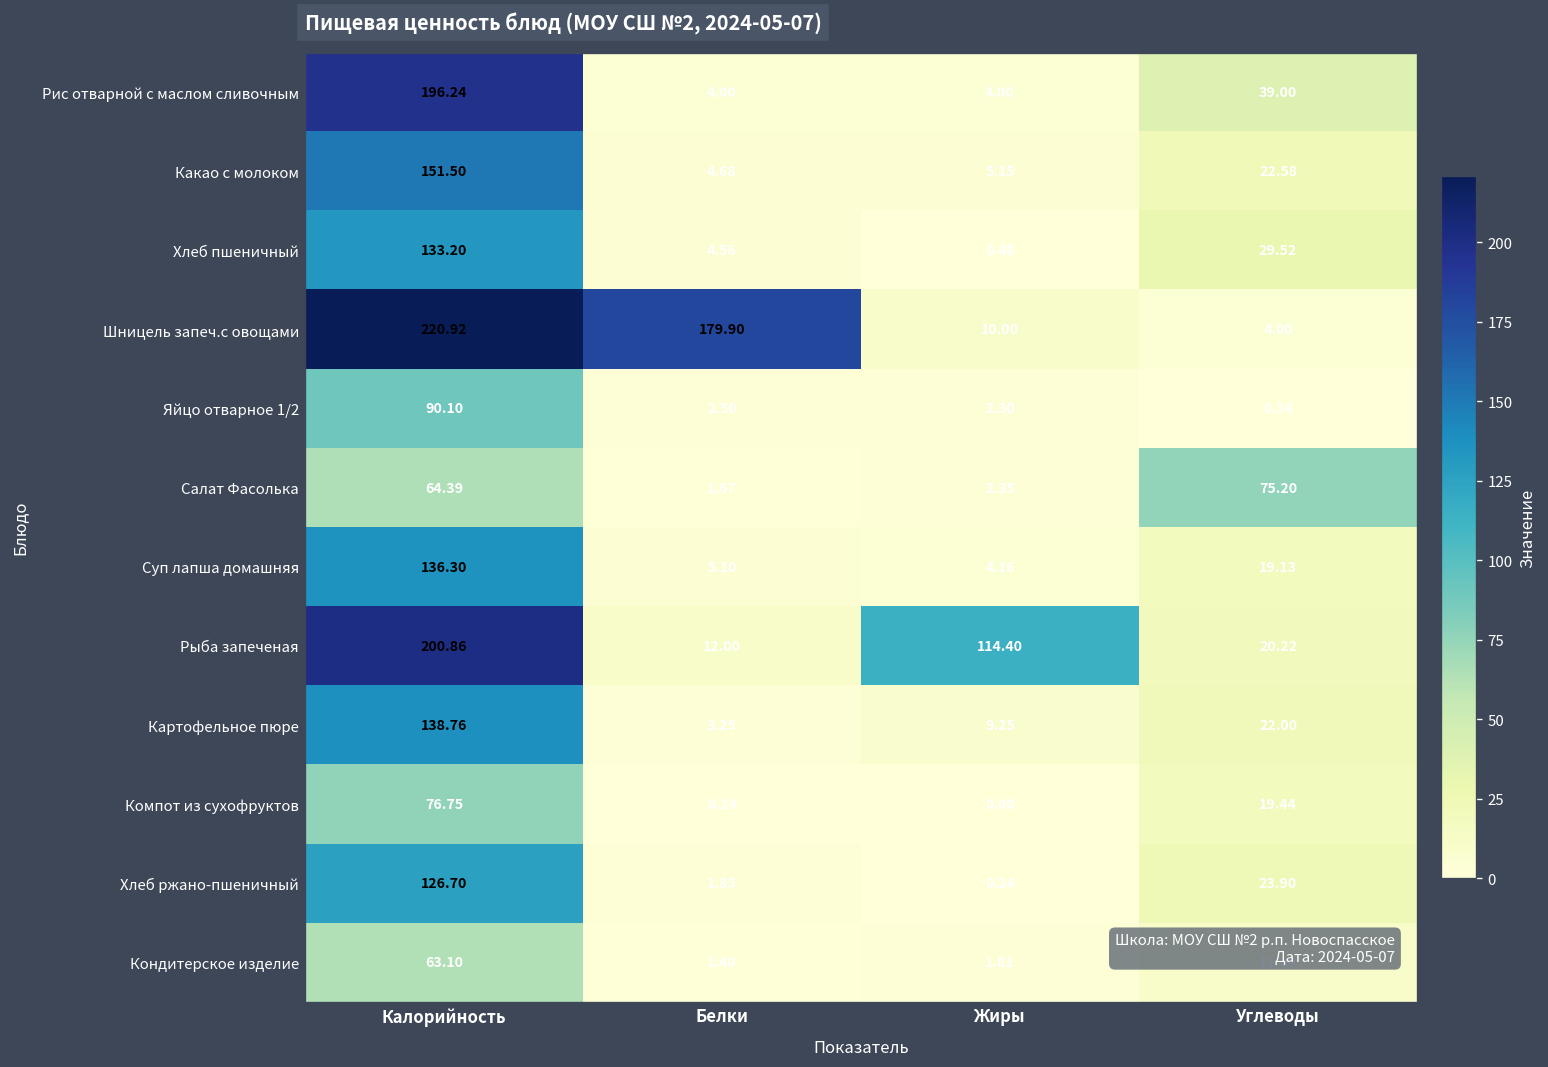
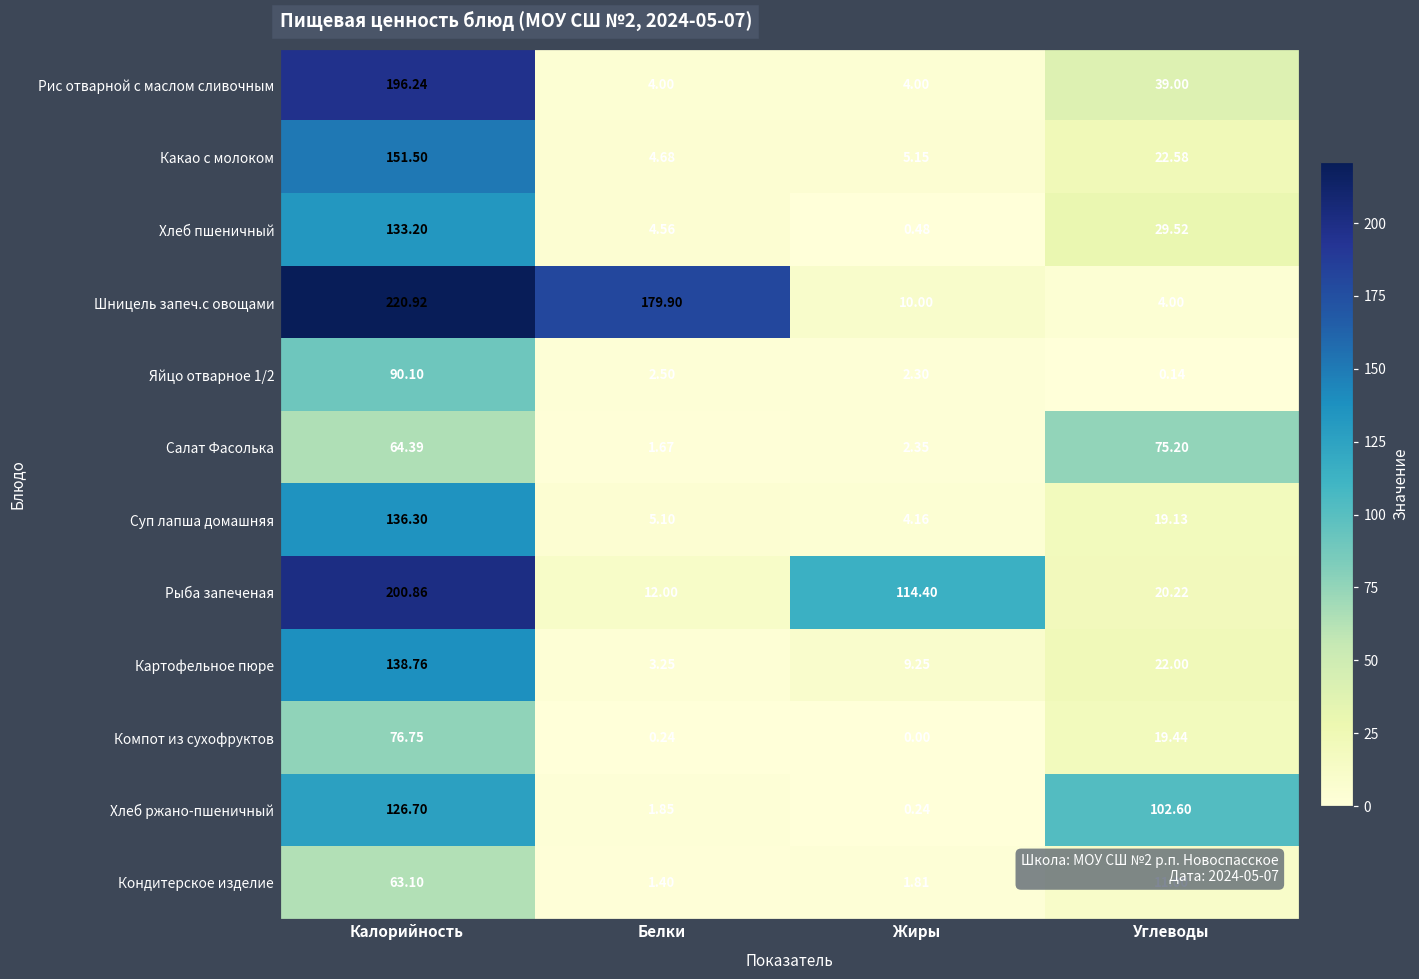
  {
    "Рис отварной с маслом сливочным": {
      "Калорийность": 196.24,
      "Углеводы": 39.00
    },
    "Какао с молоком": {
      "Калорийность": 151.50,
      "Углеводы": 22.58
    },
    "Хлеб пшеничный": {
      "Калорийность": 133.20,
      "Углеводы": 29.52
    },
    "Шницель запеч.с овощами": {
      "Калорийность": 220.92,
      "Белки": 179.90,
      "Жиры": 10.00
    },
    "Яйцо отварное 1/2": {
      "Калорийность": 90.10
    },
    "Салат Фасолька": {
      "Калорийность": 64.39,
      "Углеводы": 75.20
    },
    "Суп лапша домашняя": {
      "Калорийность": 136.30,
      "Углеводы": 19.13
    },
    "Рыба запеченая": {
      "Калорийность": 200.86,
      "Белки": 12.00,
      "Жиры": 114.40,
      "Углеводы": 20.22
    },
    "Картофельное пюре": {
      "Калорийность": 138.76,
      "Жиры": 9.25,
      "Углеводы": 22.00
    },
    "Компот из сухофруктов": {
      "Калорийность": 76.75,
      "Углеводы": 19.44
    },
    "Хлеб ржано-пшеничный": {
      "Калорийность": 126.70,
-     "Углеводы": 23.90
+     "Углеводы": 102.60
    },
    "Кондитерское изделие": {
      "Калорийность": 63.10
    }
  }
